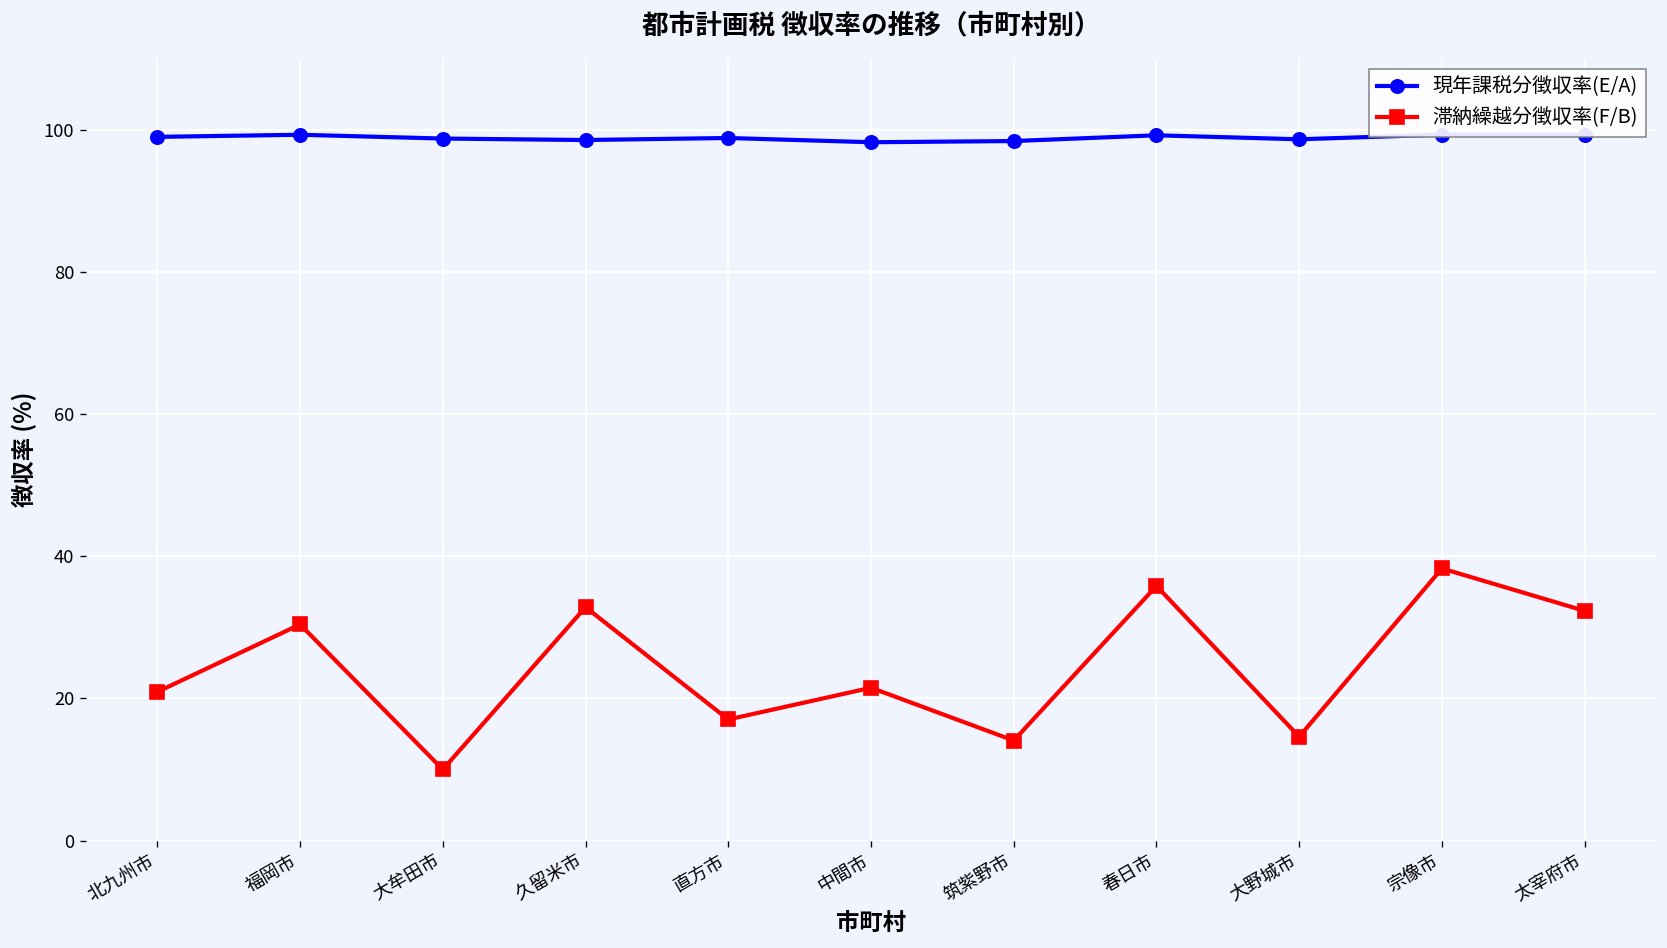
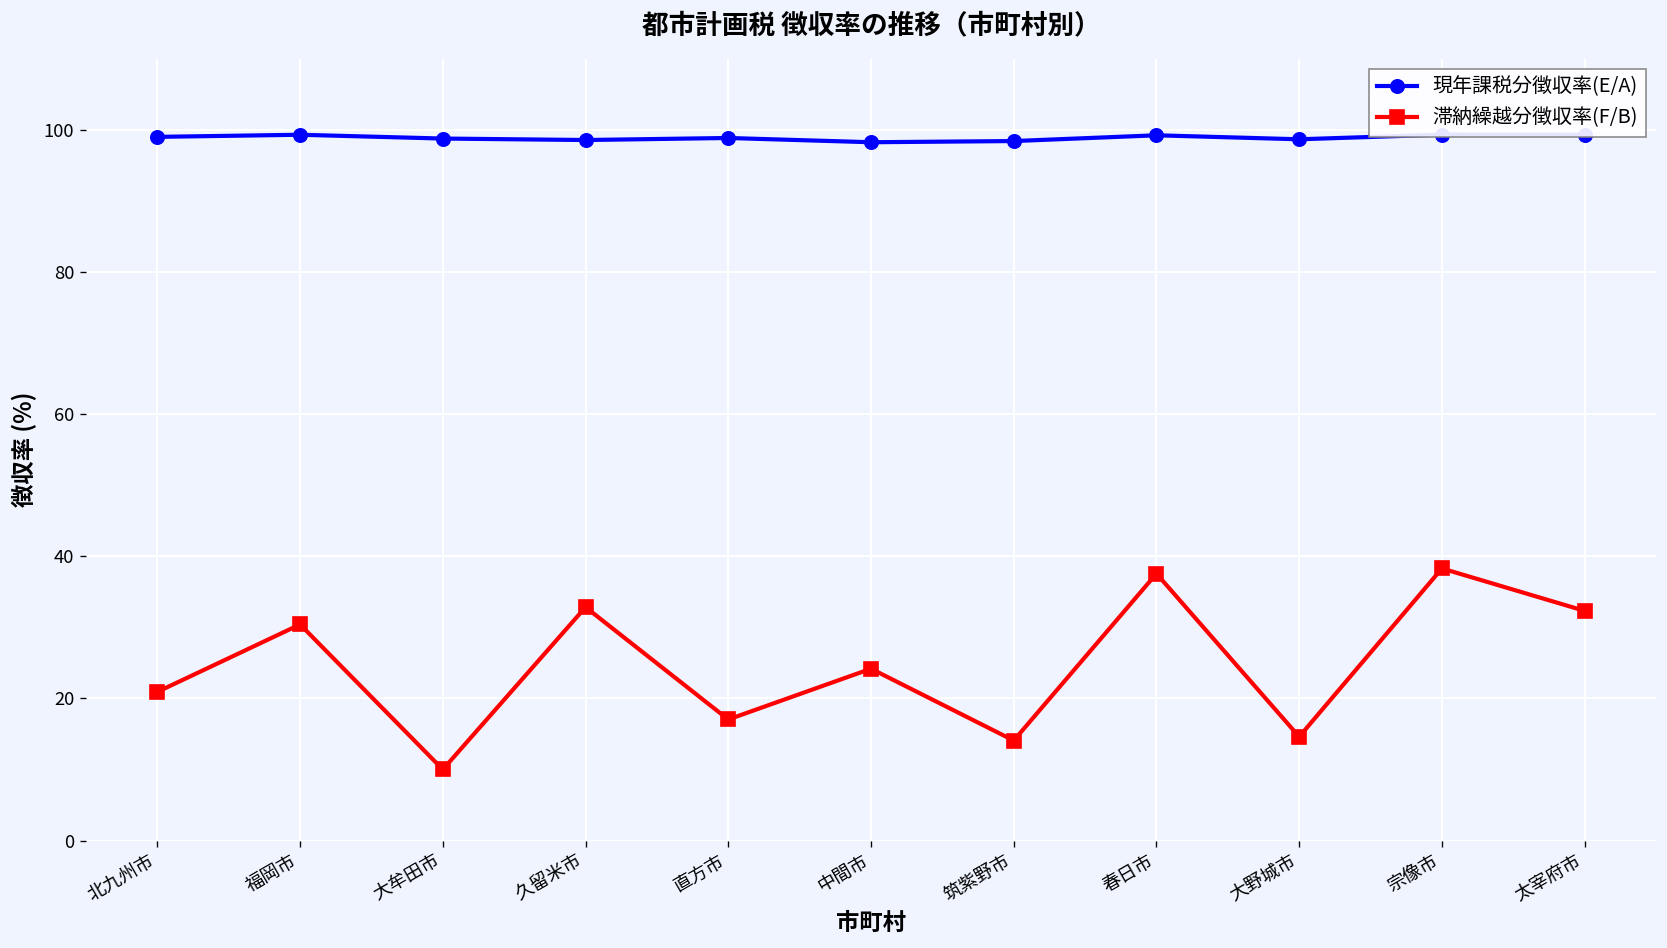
  {
    "現年課税分徴収率(E/A)": {
      "北九州市": 99,
      "福岡市": 99,
      "大牟田市": 99,
      "久留米市": 99,
      "直方市": 99,
      "中間市": 98,
      "筑紫野市": 98,
      "春日市": 99,
      "大野城市": 99
    },
    "滞納繰越分徴収率(F/B)": {
      "北九州市": 21,
      "福岡市": 30,
      "大牟田市": 10,
      "久留米市": 33,
      "直方市": 17,
-     "中間市": 21,
+     "中間市": 24,
      "筑紫野市": 14,
-     "春日市": 36,
+     "春日市": 38,
      "大野城市": 15,
      "宗像市": 38,
      "太宰府市": 32
    }
  }
